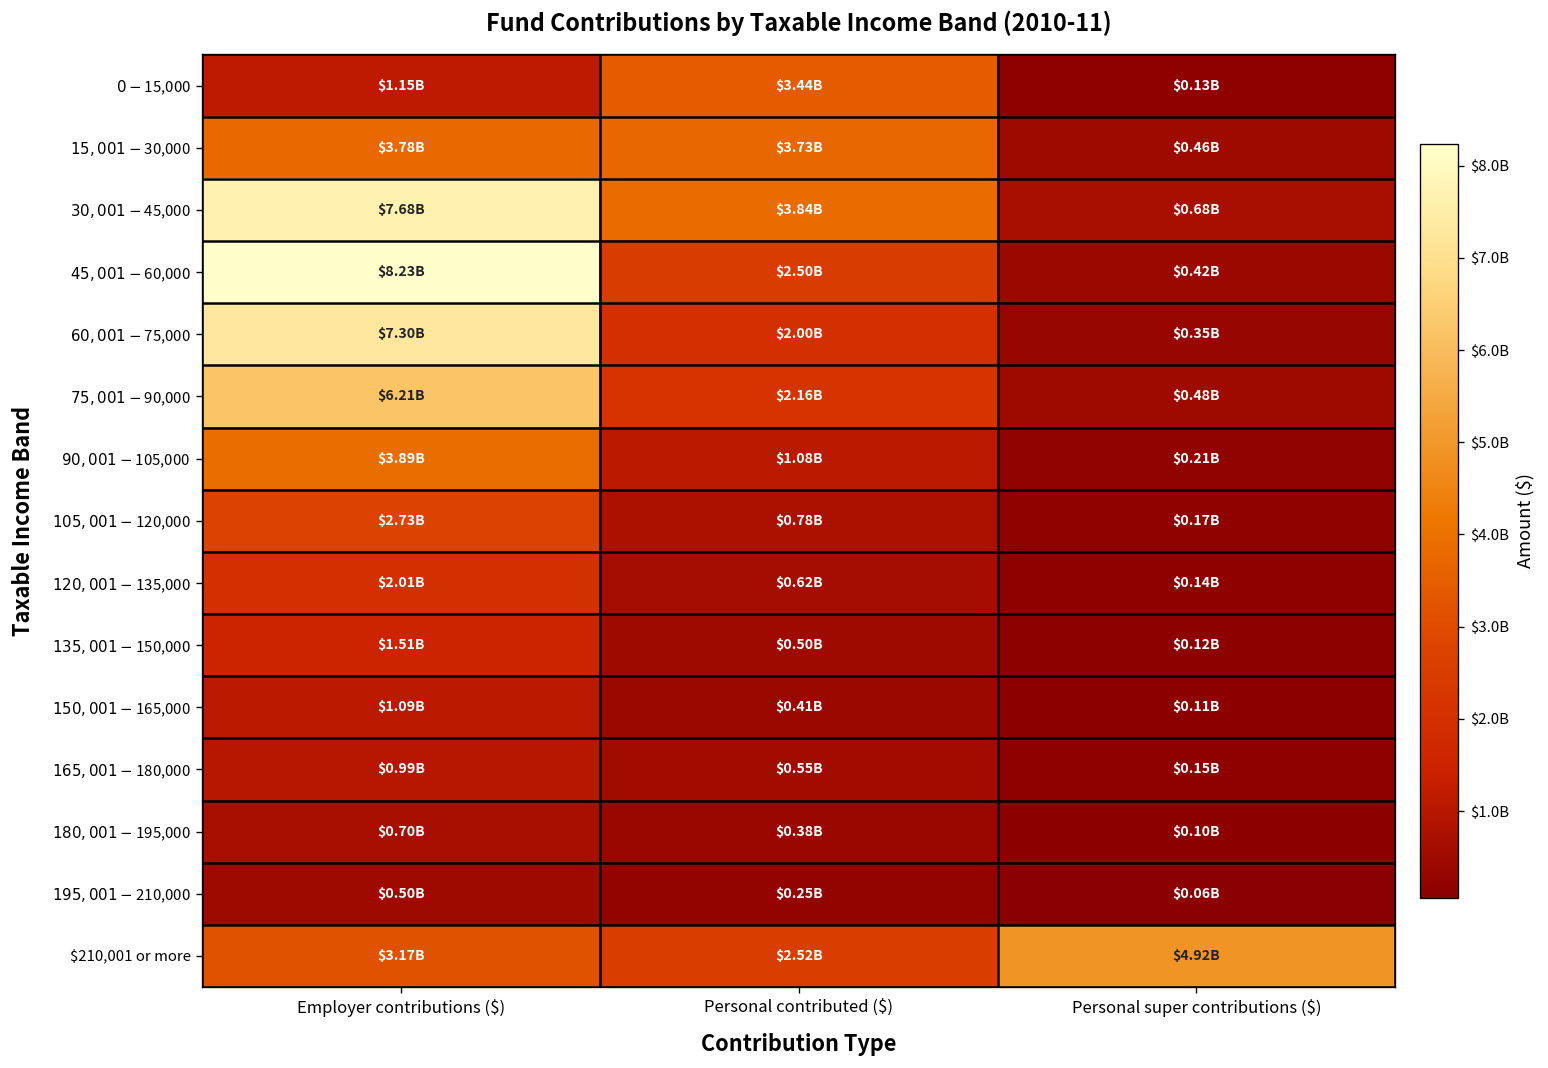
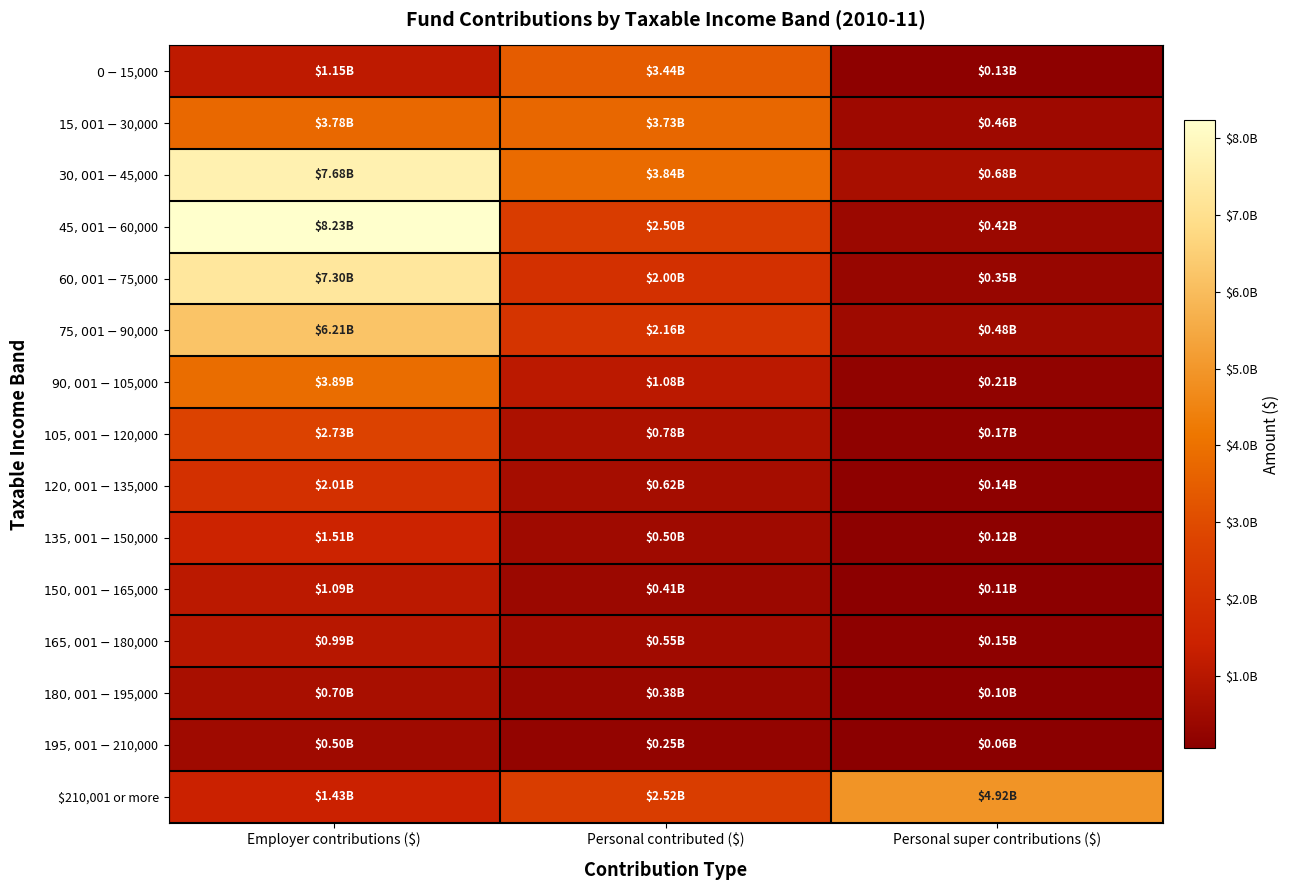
  {
    "$210,001 or more": {
-     "Employer contributions ($)": "$3.17B",
+     "Employer contributions ($)": "$1.43B",
      "Personal contributed ($)": "$2.52B",
      "Personal super contributions ($)": "$4.92B"
    }
  }
